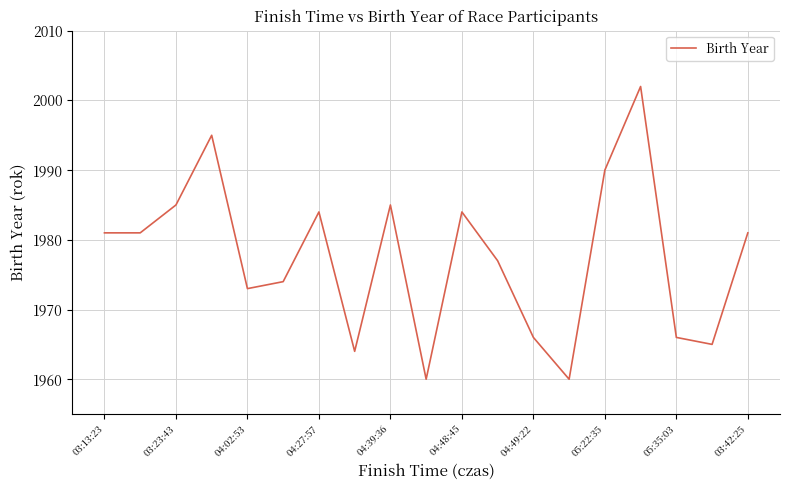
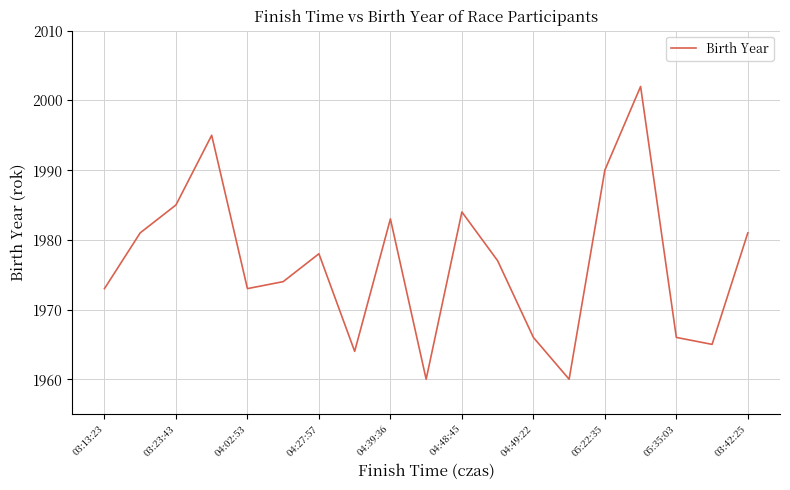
  {
-   "03:13:23": 1981,
+   "03:13:23": 1973,
    "03:23:43": 1985,
    "04:02:53": 1973,
-   "04:27:57": 1984,
-   "04:39:36": 1985,
+   "04:27:57": 1978,
+   "04:39:36": 1983,
    "04:48:45": 1984,
    "05:22:35": 1990,
    "05:35:03": 1966,
    "03:42:25": 1981
  }
